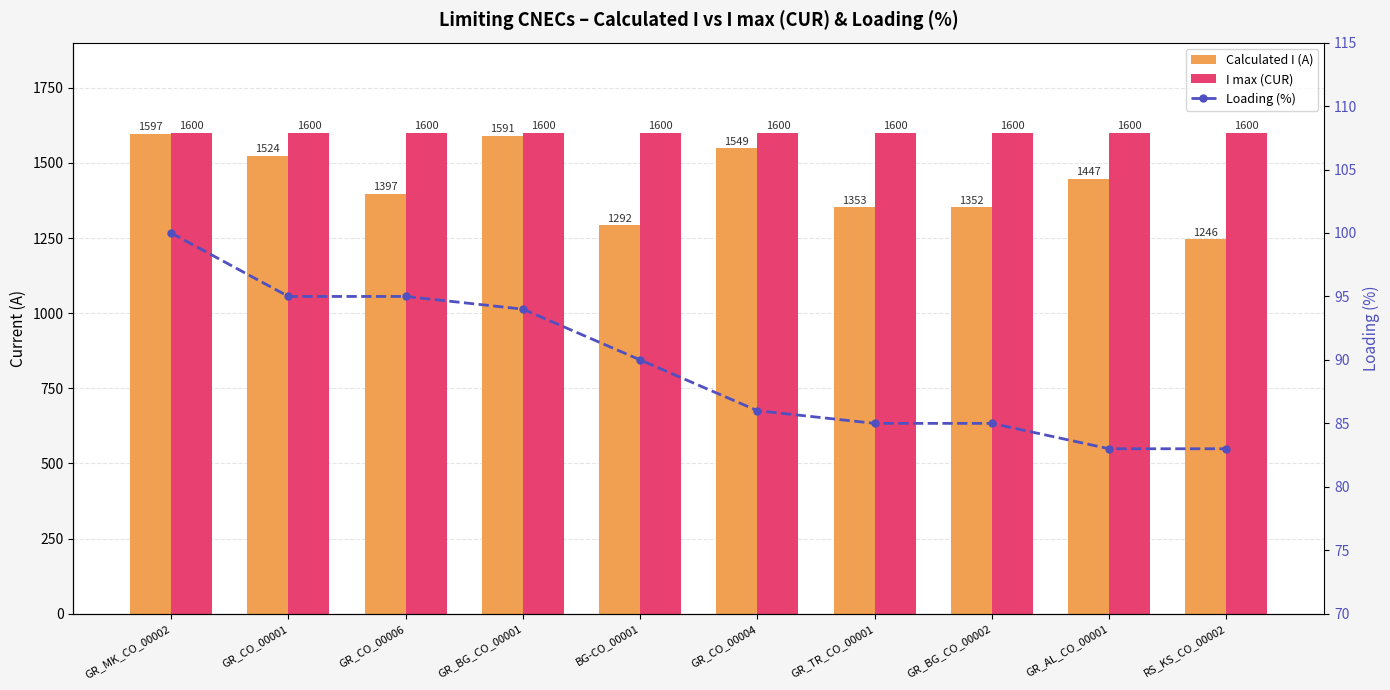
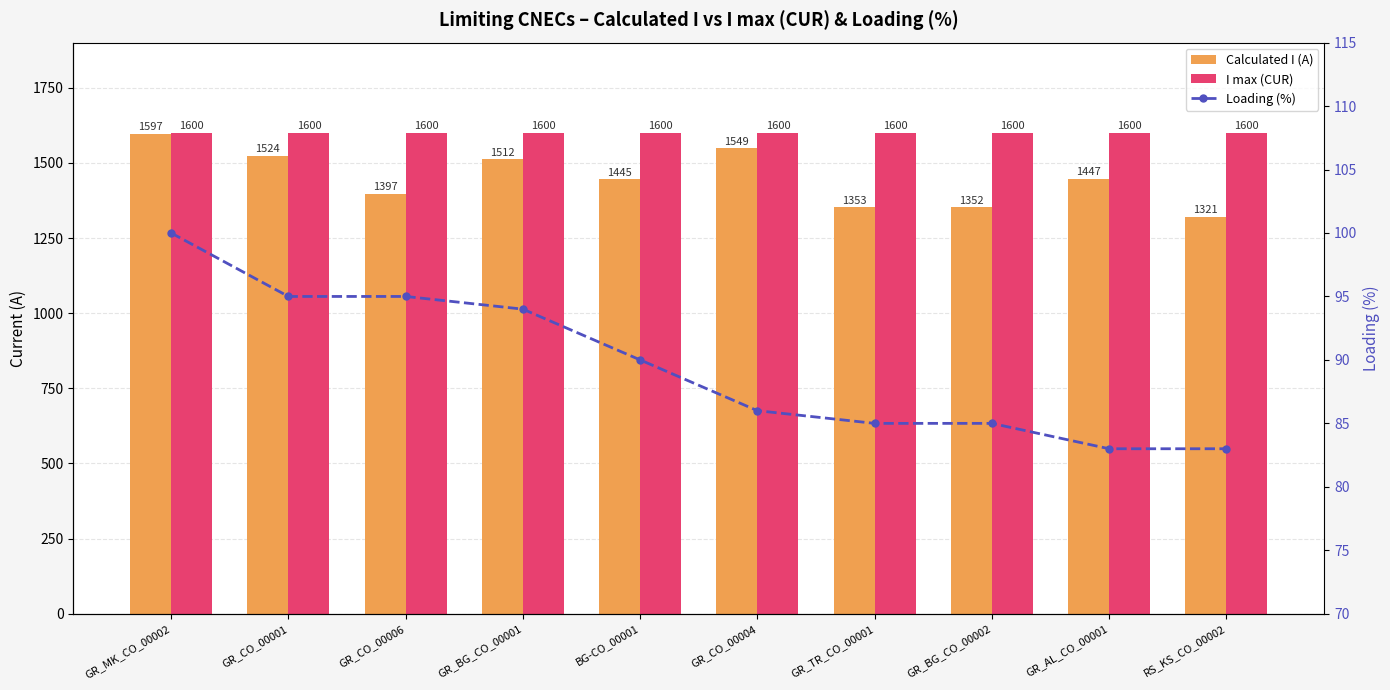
  {
    "Calculated I (A)": {
      "GR_MK_CO_00002": 1597,
      "GR_CO_00001": 1524,
      "GR_CO_00006": 1397,
-     "GR_BG_CO_00001": 1591,
-     "BG-CO_00001": 1292,
+     "GR_BG_CO_00001": 1512,
+     "BG-CO_00001": 1445,
      "GR_CO_00004": 1549,
      "GR_TR_CO_00001": 1353,
      "GR_BG_CO_00002": 1352,
      "GR_AL_CO_00001": 1447,
-     "RS_KS_CO_00002": 1246
+     "RS_KS_CO_00002": 1321
    },
    "I max (CUR)": {
      "GR_MK_CO_00002": 1600,
      "GR_CO_00001": 1600,
      "GR_CO_00006": 1600,
      "GR_BG_CO_00001": 1600,
      "BG-CO_00001": 1600,
      "GR_CO_00004": 1600,
      "GR_TR_CO_00001": 1600,
      "GR_BG_CO_00002": 1600,
      "GR_AL_CO_00001": 1600,
      "RS_KS_CO_00002": 1600
    }
  }
